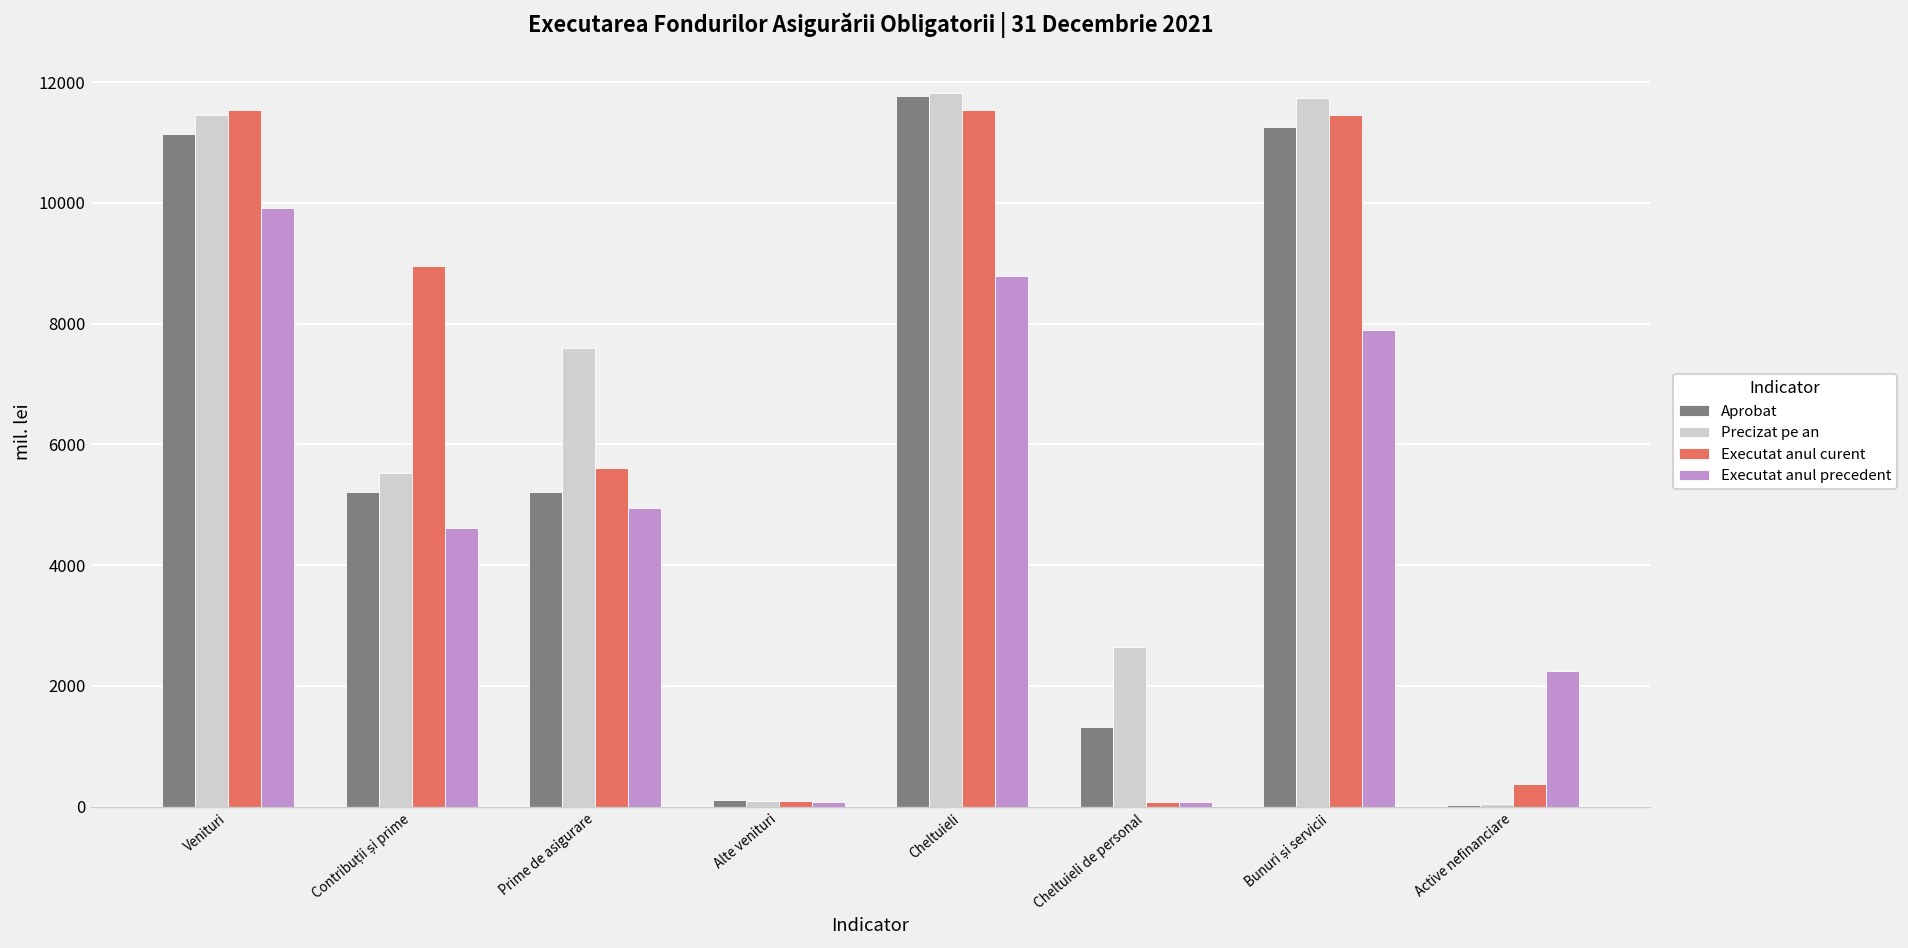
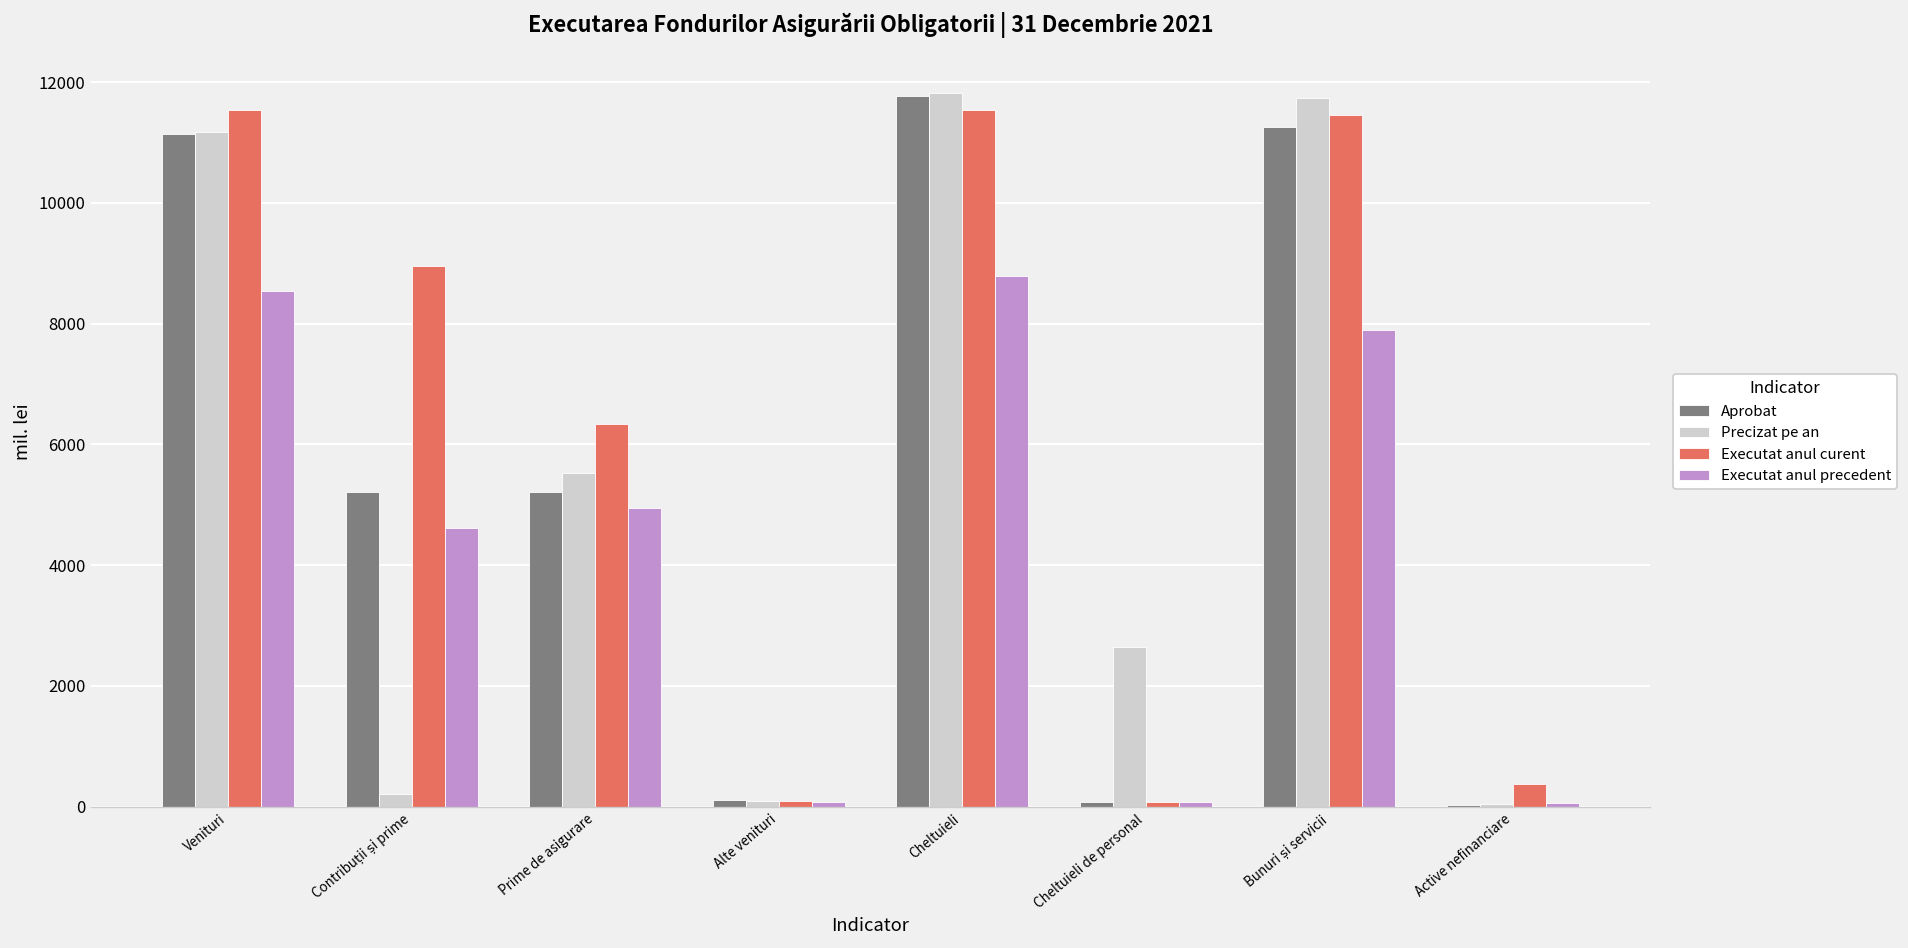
  {
    "Aprobat": {
      "Venituri": 11100,
      "Contribuții și prime": 5200,
      "Prime de asigurare": 5200,
      "Alte venituri": 100,
      "Cheltuieli": 11800,
-     "Cheltuieli de personal": 1300,
+     "Cheltuieli de personal": 100,
      "Bunuri și servicii": 11300
    },
    "Precizat pe an": {
-     "Venituri": 11500,
-     "Contribuții și prime": 5500,
-     "Prime de asigurare": 7600,
+     "Venituri": 11200,
+     "Contribuții și prime": 200,
+     "Prime de asigurare": 5500,
      "Alte venituri": 100,
      "Cheltuieli": 11800,
      "Cheltuieli de personal": 2600,
      "Bunuri și servicii": 11700
    },
    "Executat anul curent": {
      "Venituri": 11500,
      "Contribuții și prime": 9000,
-     "Prime de asigurare": 5600,
+     "Prime de asigurare": 6300,
      "Alte venituri": 100,
      "Cheltuieli": 11500,
      "Cheltuieli de personal": 100,
      "Bunuri și servicii": 11500,
      "Active nefinanciare": 400
    },
    "Executat anul precedent": {
-     "Venituri": 9900,
+     "Venituri": 8500,
      "Contribuții și prime": 4600,
      "Prime de asigurare": 4900,
      "Alte venituri": 100,
      "Cheltuieli": 8800,
      "Cheltuieli de personal": 100,
      "Bunuri și servicii": 7900,
-     "Active nefinanciare": 2200
+     "Active nefinanciare": 100
    }
  }
